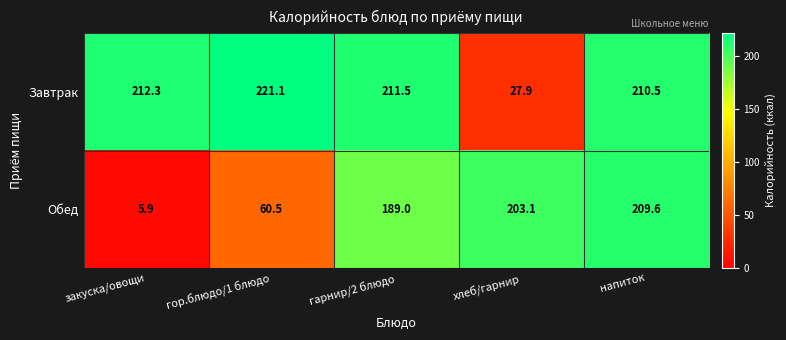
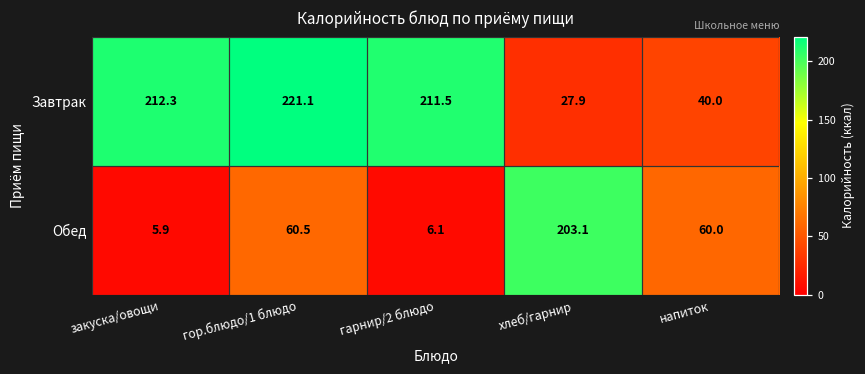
  {
    "Завтрак": {
      "закуска/овощи": 212.3,
      "гор.блюдо/1 блюдо": 221.1,
      "гарнир/2 блюдо": 211.5,
      "хлеб/гарнир": 27.9,
-     "напиток": 210.5
+     "напиток": 40.0
    },
    "Обед": {
      "закуска/овощи": 5.9,
      "гор.блюдо/1 блюдо": 60.5,
-     "гарнир/2 блюдо": 189.0,
+     "гарнир/2 блюдо": 6.1,
      "хлеб/гарнир": 203.1,
-     "напиток": 209.6
+     "напиток": 60.0
    }
  }
